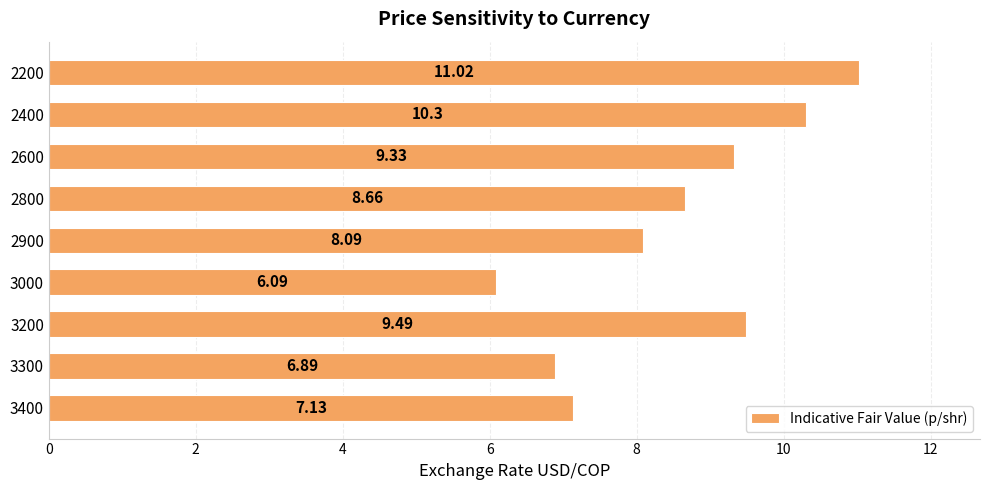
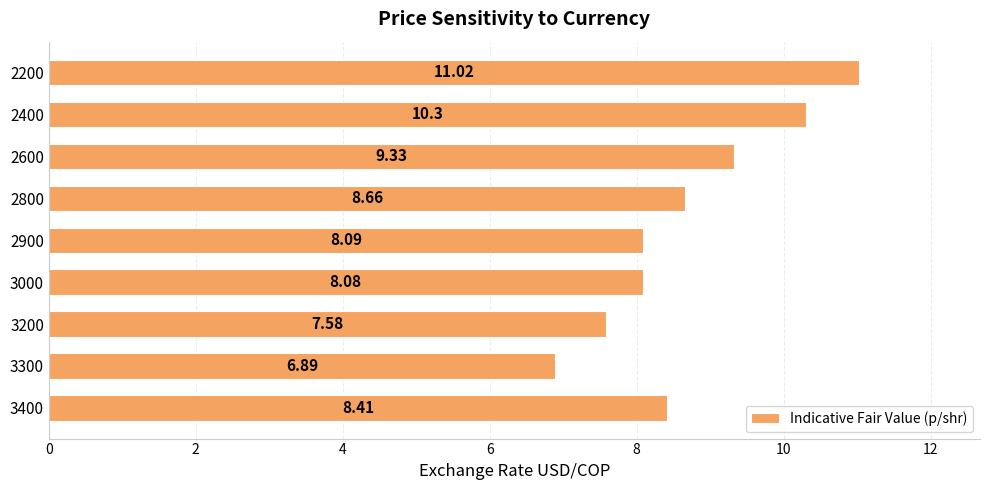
  {
    "2200": 11.02,
    "2400": 10.3,
    "2600": 9.33,
    "2800": 8.66,
    "2900": 8.09,
-   "3000": 6.09,
-   "3200": 9.49,
+   "3000": 8.08,
+   "3200": 7.58,
    "3300": 6.89,
-   "3400": 7.13
+   "3400": 8.41
  }
